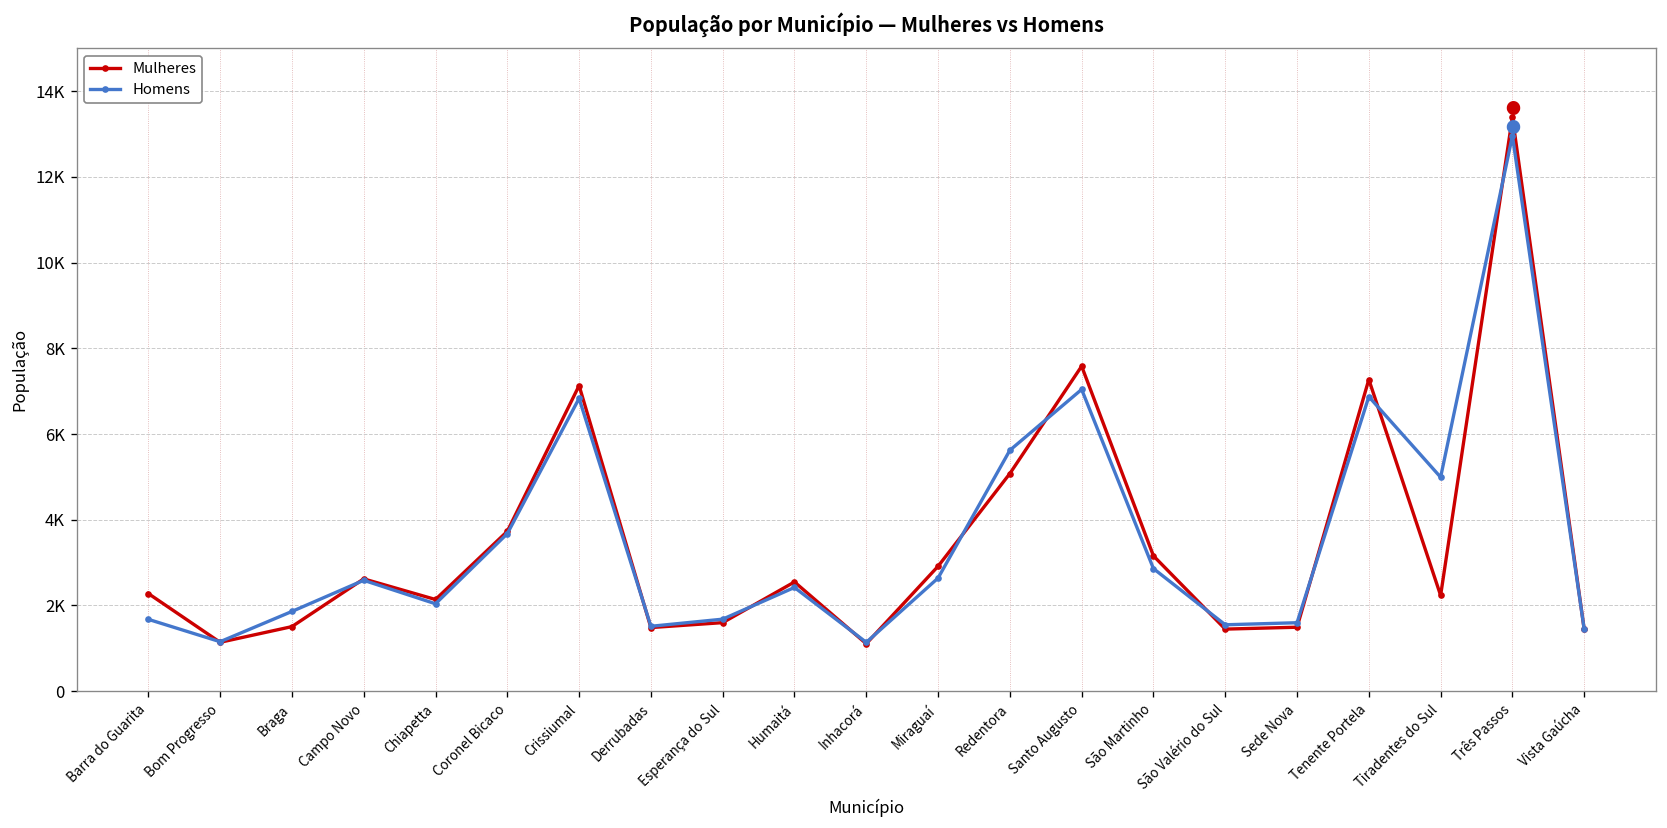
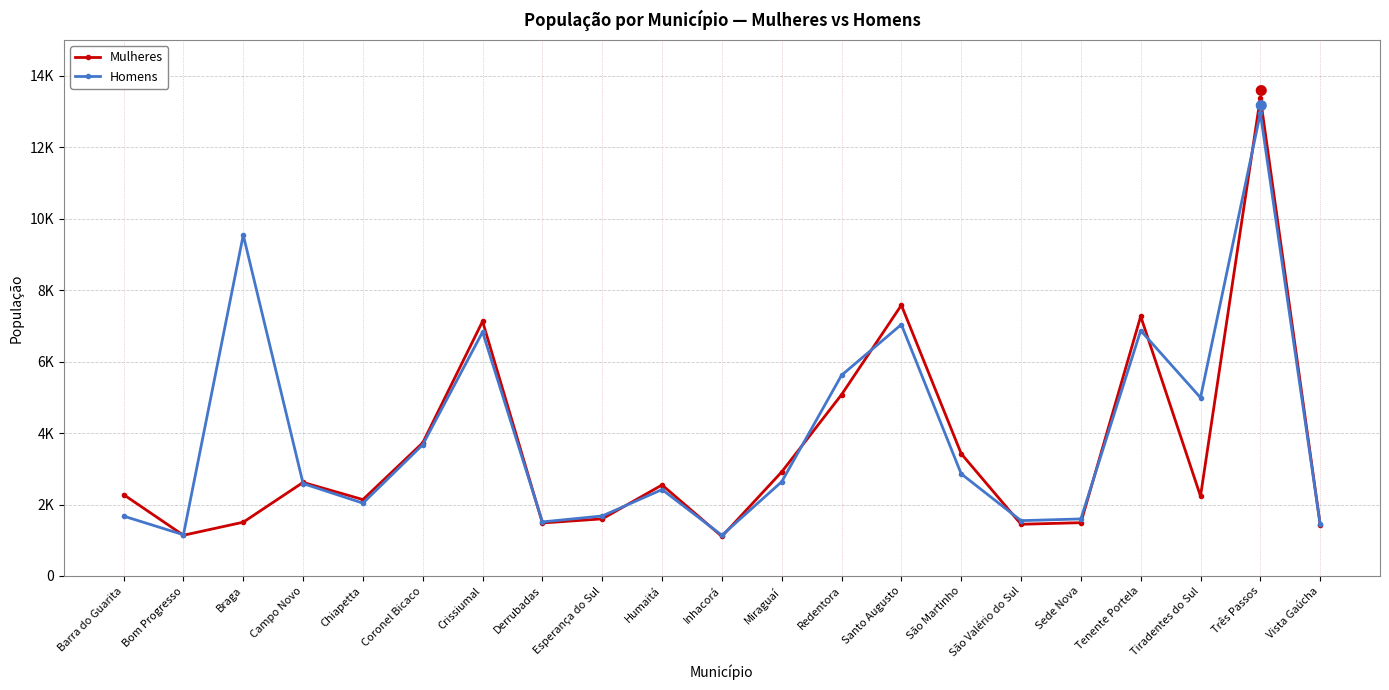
  {
    "Mulheres": {
      "Barra do Guarita": 2300,
      "Braga": 1500,
      "Chiapetta": 2100,
      "Crissiumal": 7100,
      "Esperança do Sul": 1600,
      "Humaitá": 2500,
      "Miraguaí": 2900,
      "Redentora": 5100,
      "Santo Augusto": 7600,
-     "São Martinho": 3200,
+     "São Martinho": 3400,
      "São Valério do Sul": 1400,
      "Sede Nova": 1500,
      "Tenente Portela": 7300,
      "Tiradentes do Sul": 2200,
      "Três Passos": 13400
    },
    "Homens": {
      "Barra do Guarita": 1700,
-     "Braga": 1900,
+     "Braga": 9500,
      "Chiapetta": 2000,
      "Crissiumal": 6800,
      "Esperança do Sul": 1700,
      "Humaitá": 2400,
      "Miraguaí": 2600,
      "Redentora": 5600,
      "Santo Augusto": 7000,
      "São Martinho": 2900,
      "São Valério do Sul": 1500,
      "Sede Nova": 1600,
      "Tenente Portela": 6900,
      "Tiradentes do Sul": 5000,
      "Três Passos": 13000
    }
  }
